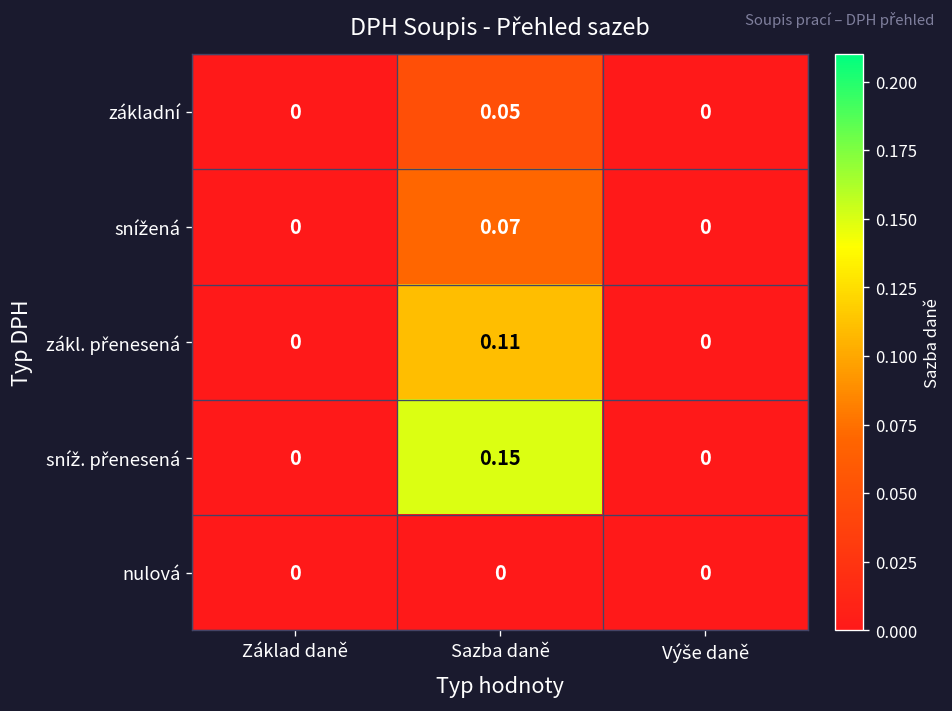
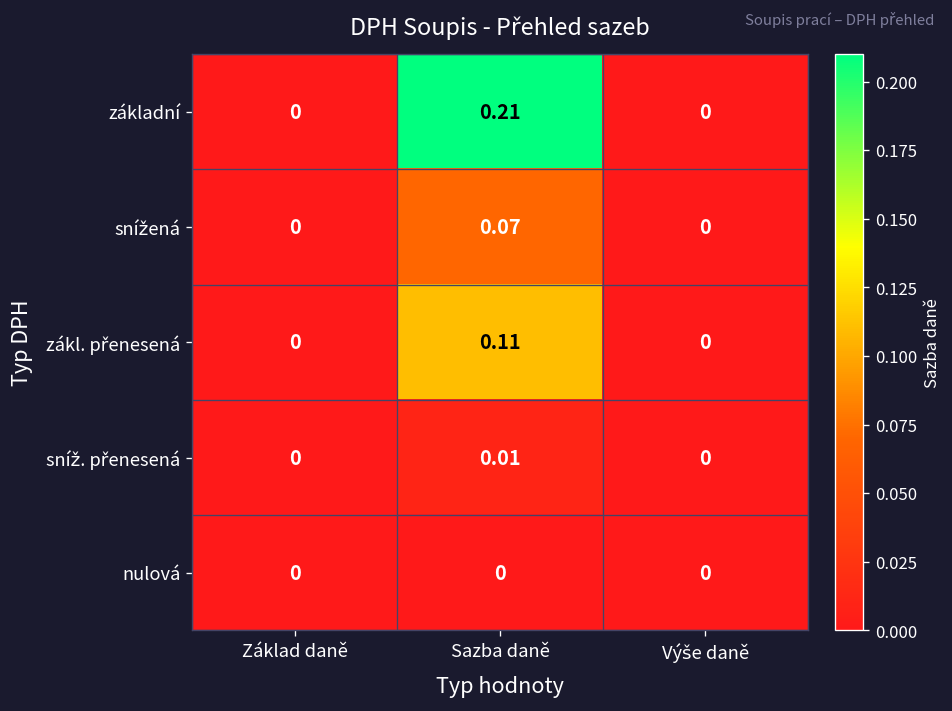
  {
    "základní": {
      "Základ daně": 0,
-     "Sazba daně": 0.05,
+     "Sazba daně": 0.21,
      "Výše daně": 0
    },
    "snížená": {
      "Základ daně": 0,
      "Sazba daně": 0.07,
      "Výše daně": 0
    },
    "zákl. přenesená": {
      "Základ daně": 0,
      "Sazba daně": 0.11,
      "Výše daně": 0
    },
    "sníž. přenesená": {
      "Základ daně": 0,
-     "Sazba daně": 0.15,
+     "Sazba daně": 0.01,
      "Výše daně": 0
    },
    "nulová": {
      "Základ daně": 0,
      "Sazba daně": 0,
      "Výše daně": 0
    }
  }
